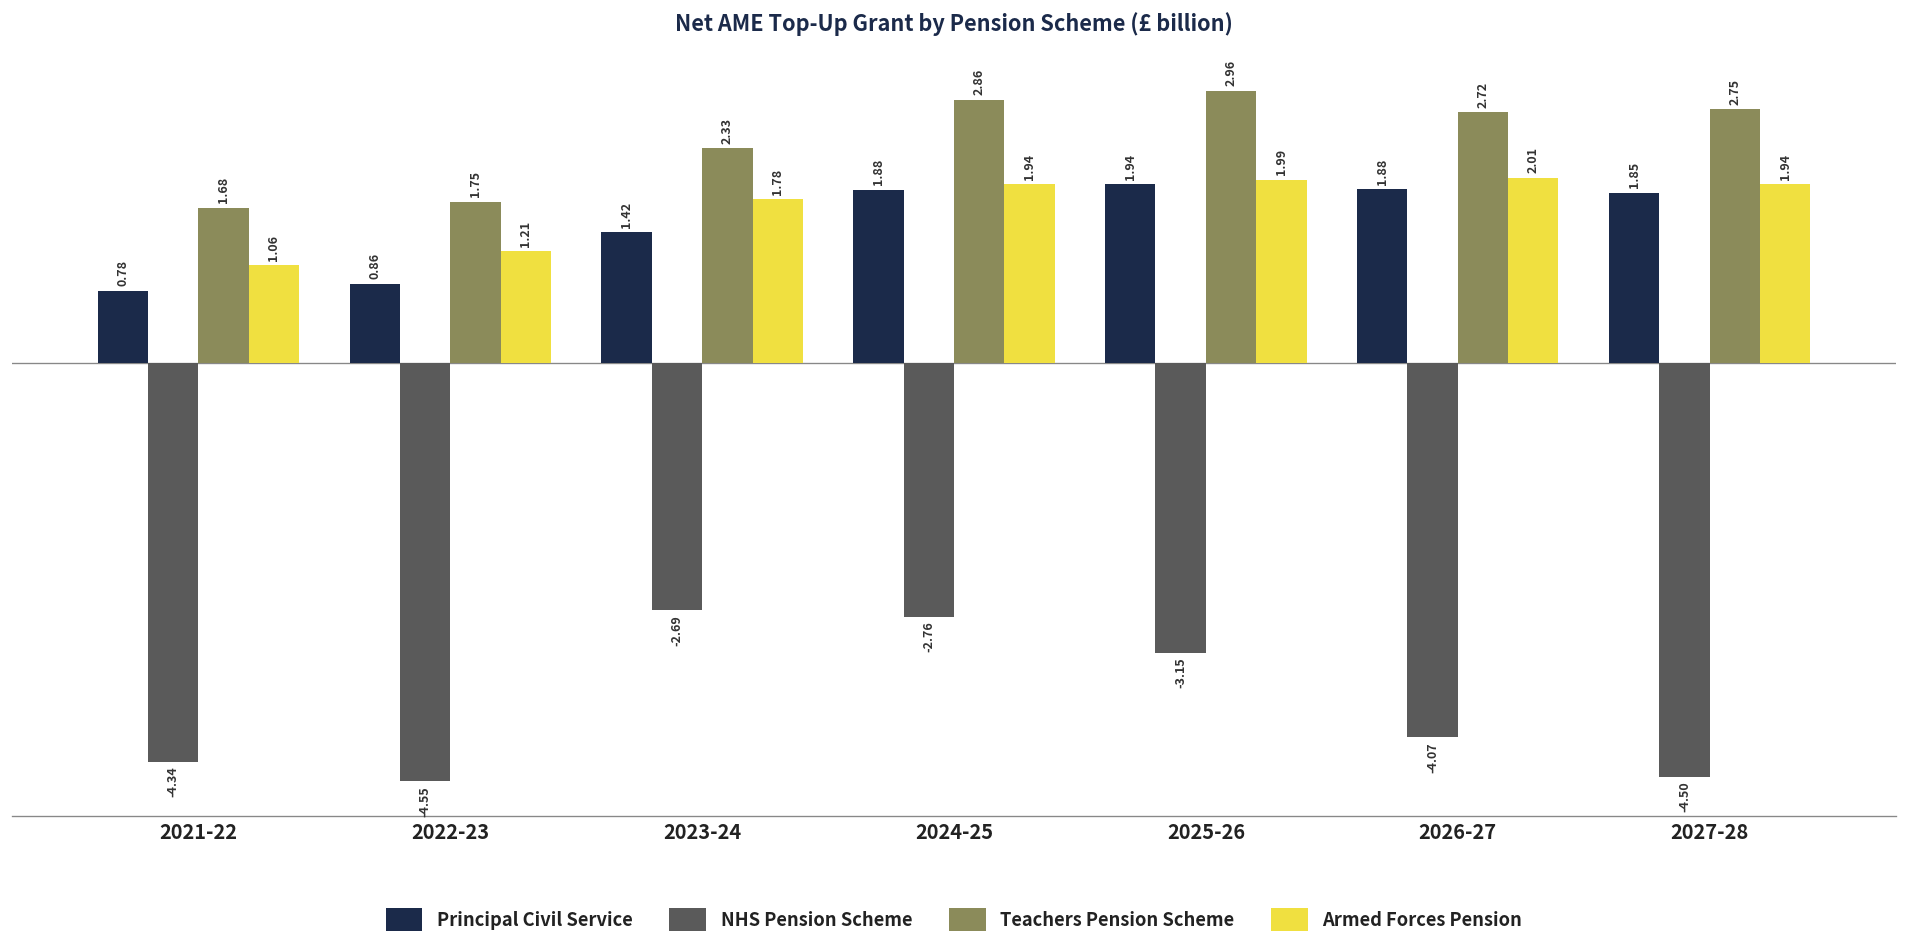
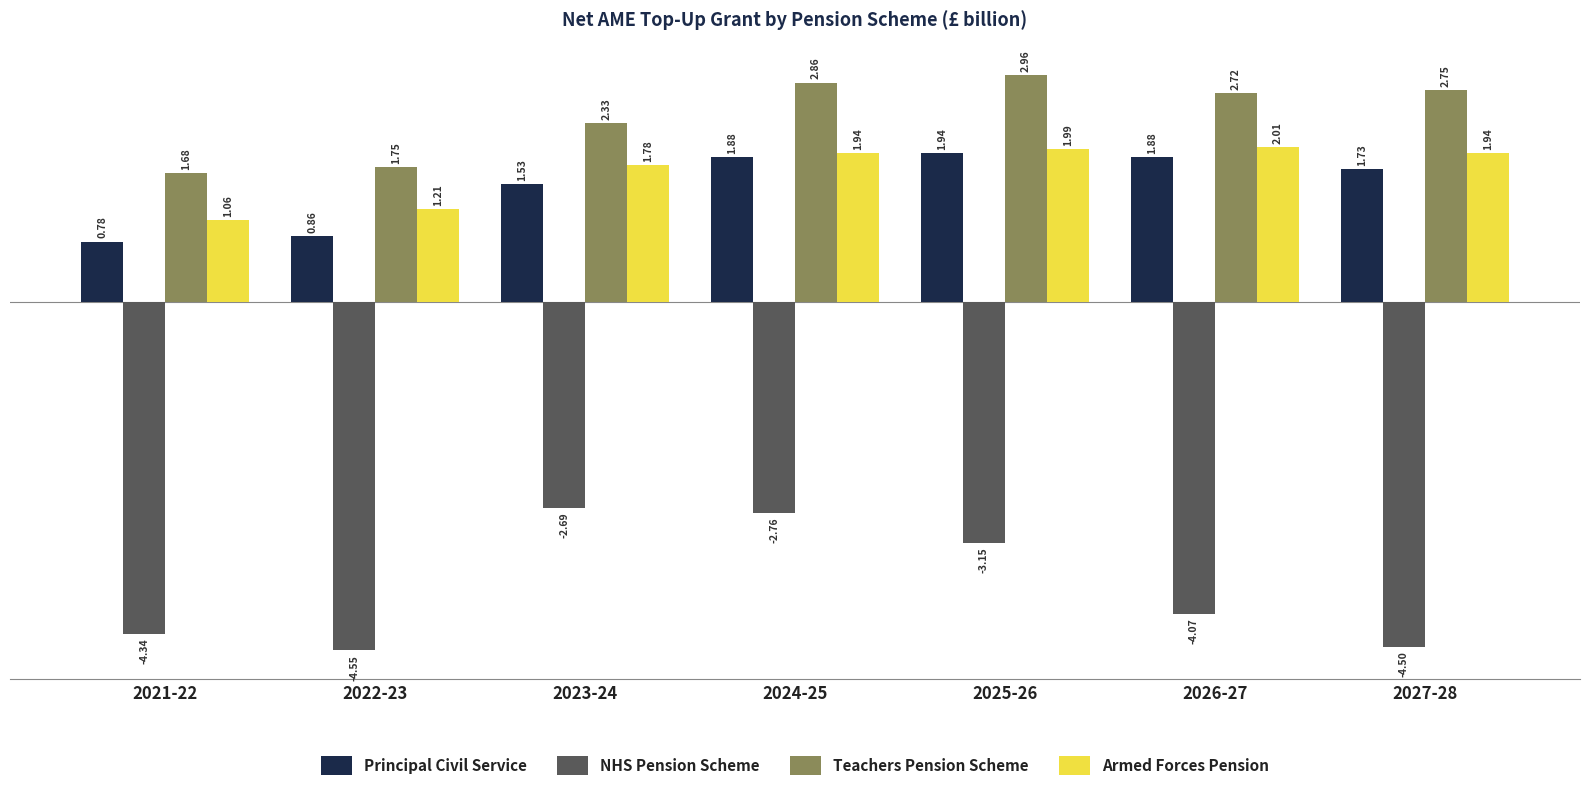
  {
    "Principal Civil Service": {
      "2021-22": 0.78,
      "2022-23": 0.86,
-     "2023-24": 1.42,
+     "2023-24": 1.53,
      "2024-25": 1.88,
      "2025-26": 1.94,
      "2026-27": 1.88,
-     "2027-28": 1.85
+     "2027-28": 1.73
    },
    "NHS Pension Scheme": {
      "2021-22": -4.34,
      "2022-23": -4.55,
      "2023-24": -2.69,
      "2024-25": -2.76,
      "2025-26": -3.15,
      "2026-27": -4.07,
      "2027-28": -4.50
    },
    "Teachers Pension Scheme": {
      "2021-22": 1.68,
      "2022-23": 1.75,
      "2023-24": 2.33,
      "2024-25": 2.86,
      "2025-26": 2.96,
      "2026-27": 2.72,
      "2027-28": 2.75
    },
    "Armed Forces Pension": {
      "2021-22": 1.06,
      "2022-23": 1.21,
      "2023-24": 1.78,
      "2024-25": 1.94,
      "2025-26": 1.99,
      "2026-27": 2.01,
      "2027-28": 1.94
    }
  }
